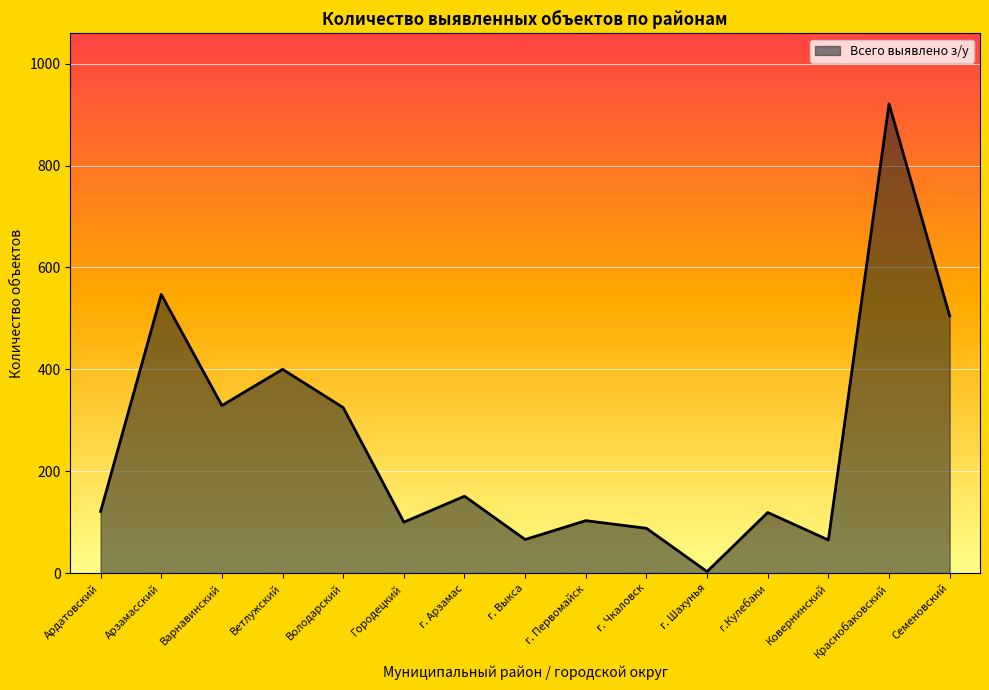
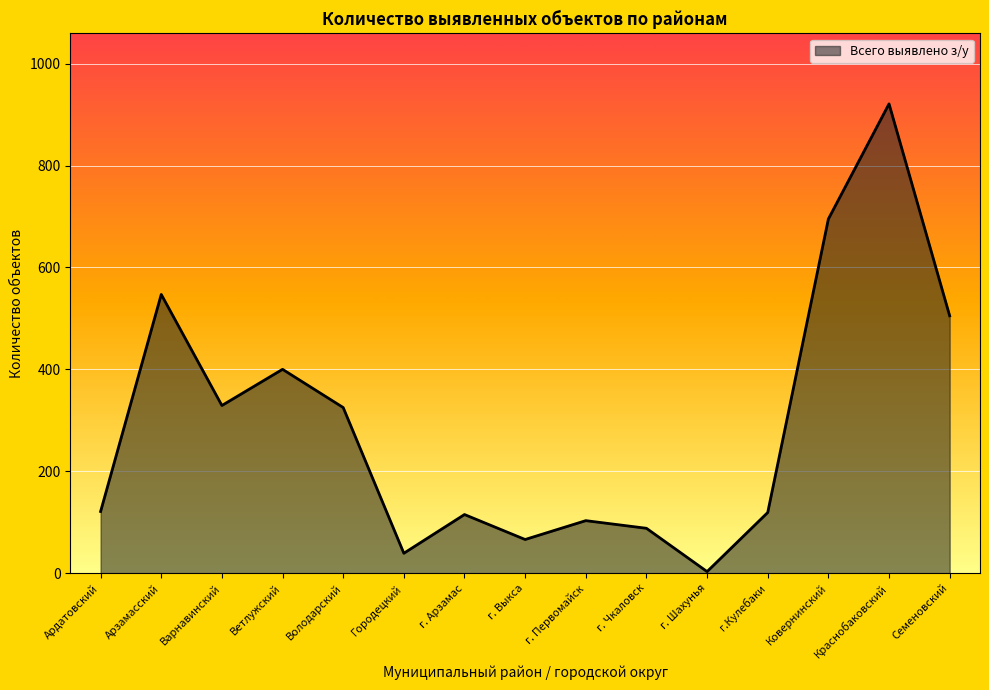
  {
    "Ардатовский": 120,
    "Арзамасский": 550,
    "Варнавинский": 330,
    "Ветлужский": 400,
    "Володарский": 330,
-   "Городецкий": 100,
-   "г. Арзамас": 150,
+   "Городецкий": 40,
+   "г. Арзамас": 120,
    "г. Выкса": 70,
    "г. Первомайск": 100,
    "г. Чкаловск": 90,
    "г. Шахунья": 0,
    "г.Кулебаки": 120,
-   "Ковернинский": 70,
+   "Ковернинский": 700,
    "Краснобаковский": 920,
    "Семеновский": 510
  }
